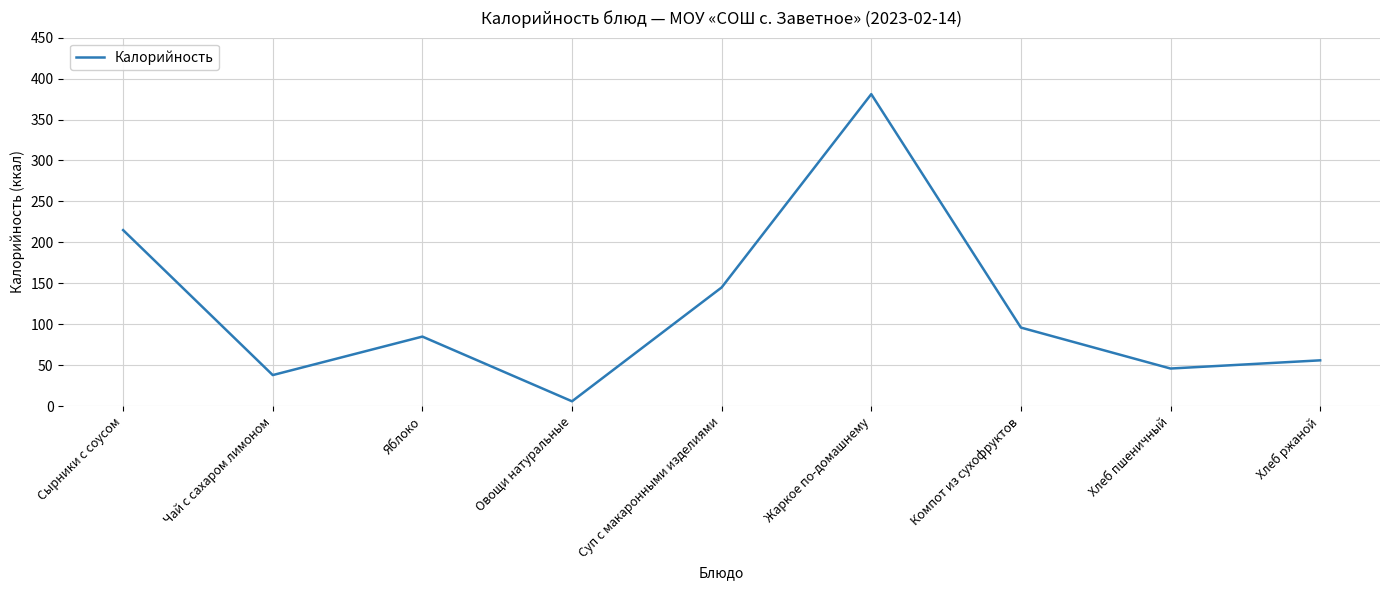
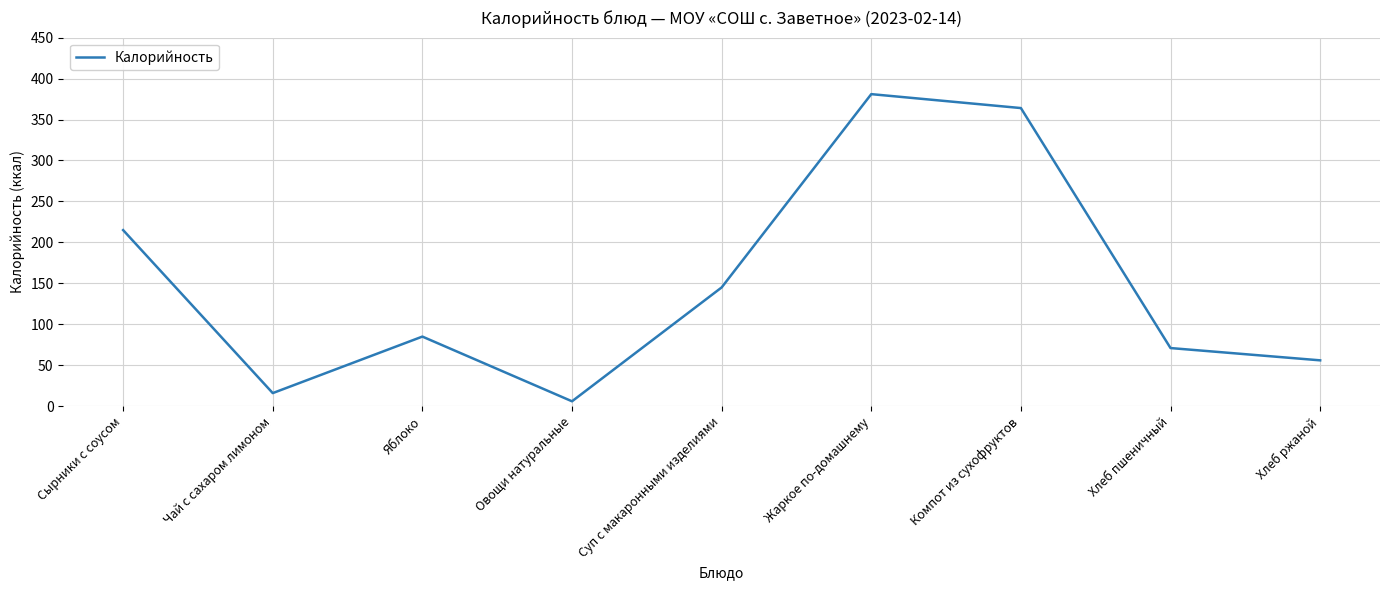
  {
    "Сырники с соусом": 220,
-   "Чай с сахаром лимоном": 40,
+   "Чай с сахаром лимоном": 20,
    "Яблоко": 90,
    "Овощи натуральные": 10,
    "Суп с макаронными изделиями": 150,
    "Жаркое по-домашнему": 380,
-   "Компот из сухофруктов": 100,
-   "Хлеб пшеничный": 50,
+   "Компот из сухофруктов": 360,
+   "Хлеб пшеничный": 70,
    "Хлеб ржаной": 60
  }
